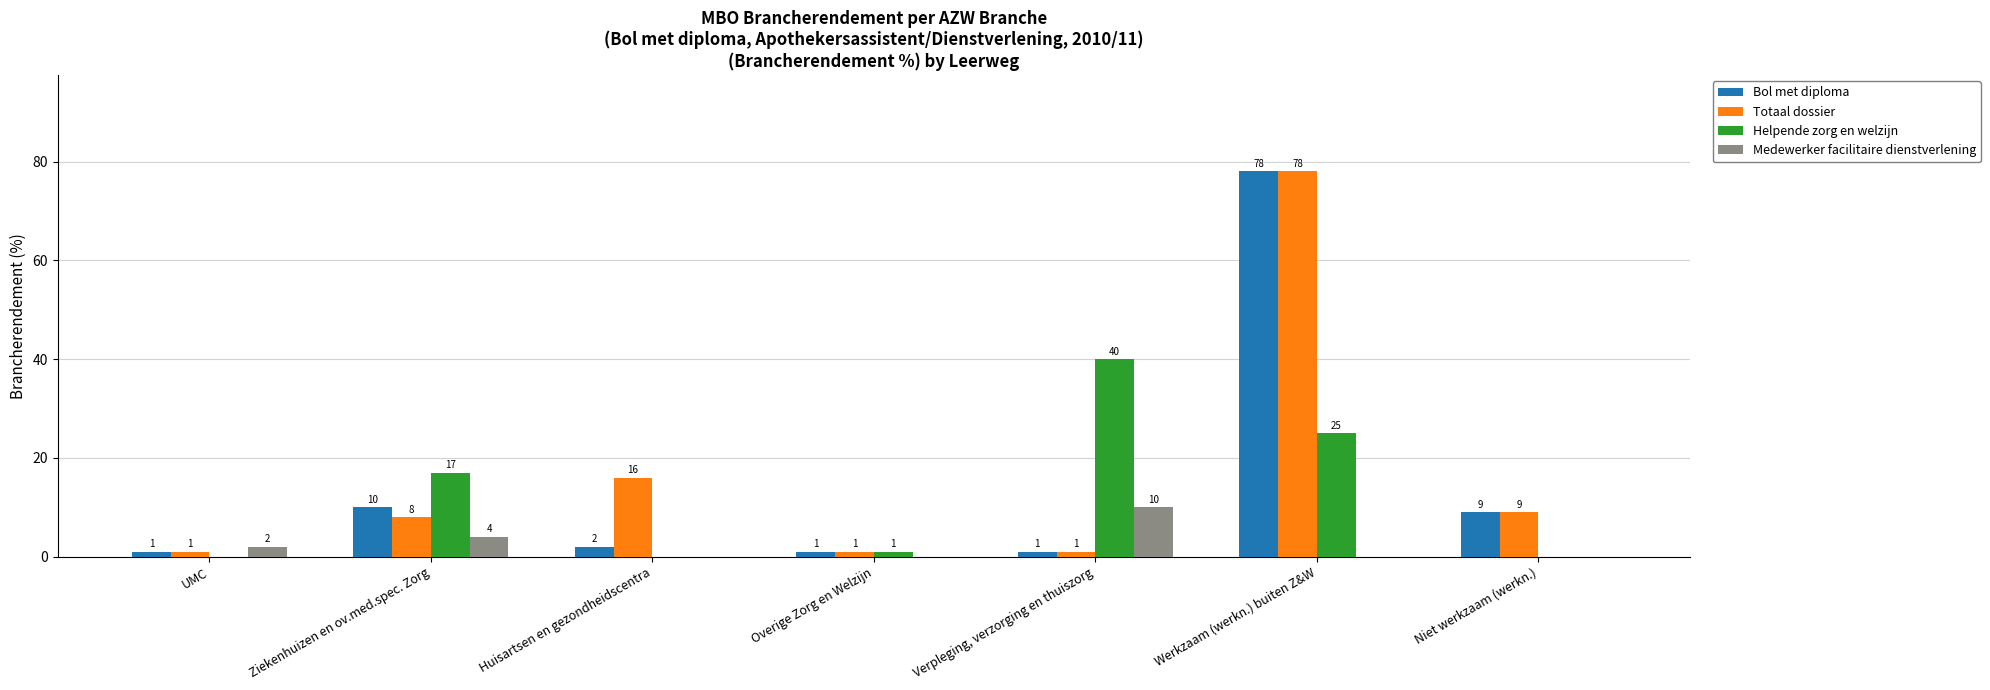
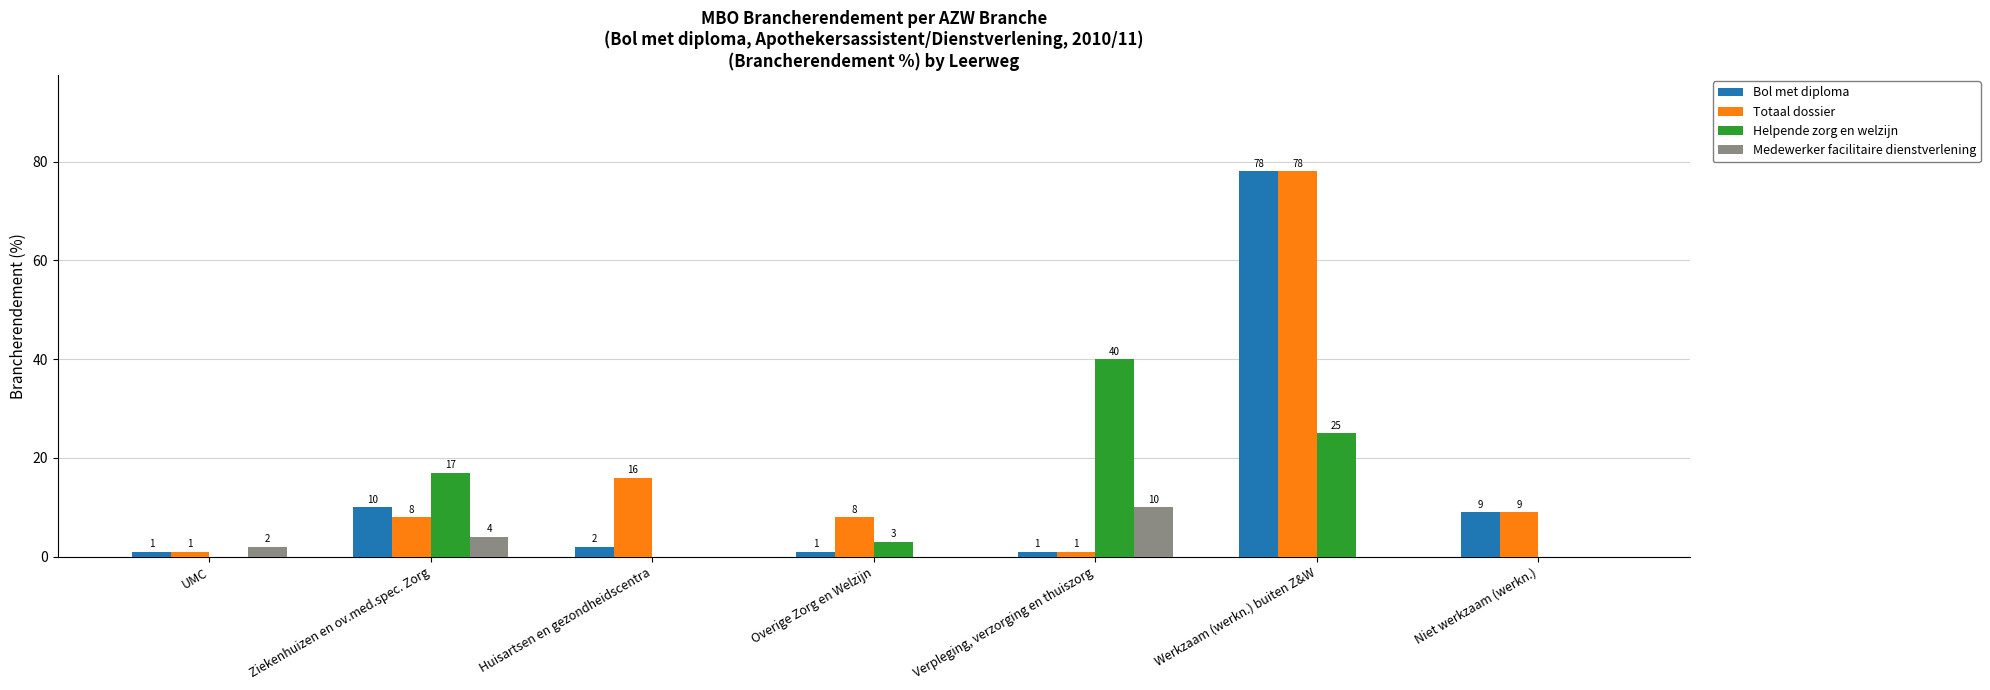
  {
    "Bol met diploma": {
      "UMC": 1,
      "Ziekenhuizen en ov.med.spec. Zorg": 10,
      "Huisartsen en gezondheidscentra": 2,
      "Overige Zorg en Welzijn": 1,
      "Verpleging, verzorging en thuiszorg": 1,
      "Werkzaam (werkn.) buiten Z&W": 78,
      "Niet werkzaam (werkn.)": 9
    },
    "Totaal dossier": {
      "UMC": 1,
      "Ziekenhuizen en ov.med.spec. Zorg": 8,
      "Huisartsen en gezondheidscentra": 16,
-     "Overige Zorg en Welzijn": 1,
+     "Overige Zorg en Welzijn": 8,
      "Verpleging, verzorging en thuiszorg": 1,
      "Werkzaam (werkn.) buiten Z&W": 78,
      "Niet werkzaam (werkn.)": 9
    },
    "Helpende zorg en welzijn": {
      "Ziekenhuizen en ov.med.spec. Zorg": 17,
-     "Overige Zorg en Welzijn": 1,
+     "Overige Zorg en Welzijn": 3,
      "Verpleging, verzorging en thuiszorg": 40,
      "Werkzaam (werkn.) buiten Z&W": 25
    },
    "Medewerker facilitaire dienstverlening": {
      "UMC": 2,
      "Ziekenhuizen en ov.med.spec. Zorg": 4,
      "Verpleging, verzorging en thuiszorg": 10
    }
  }
